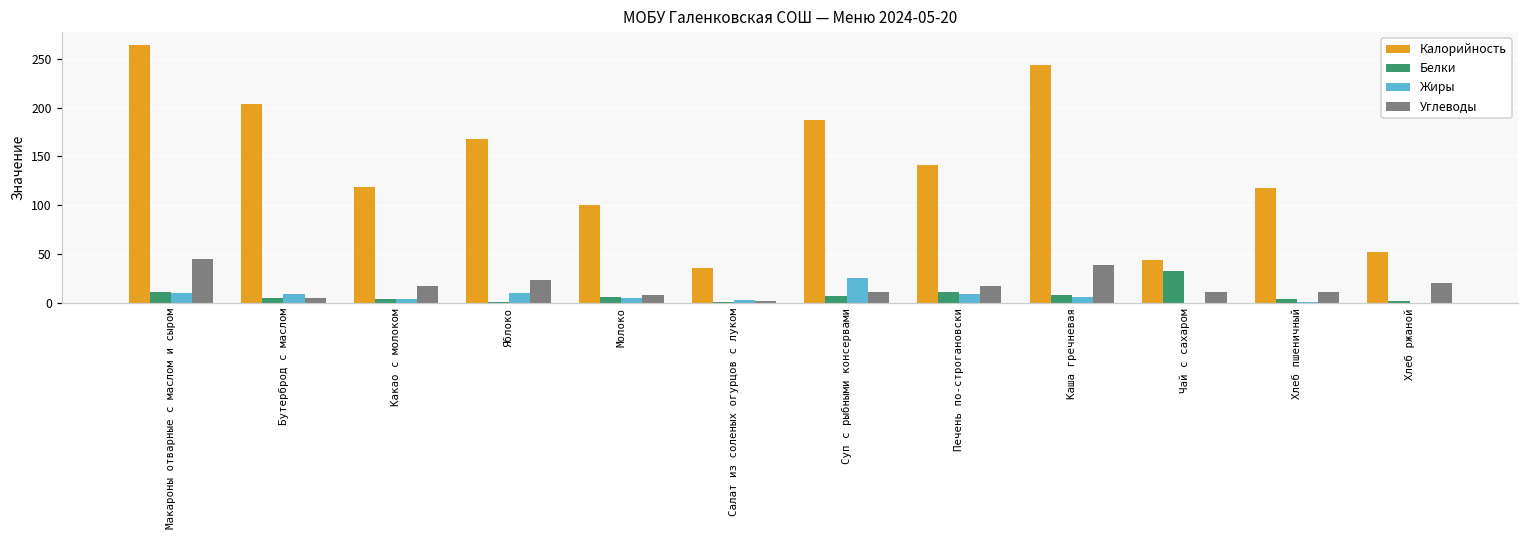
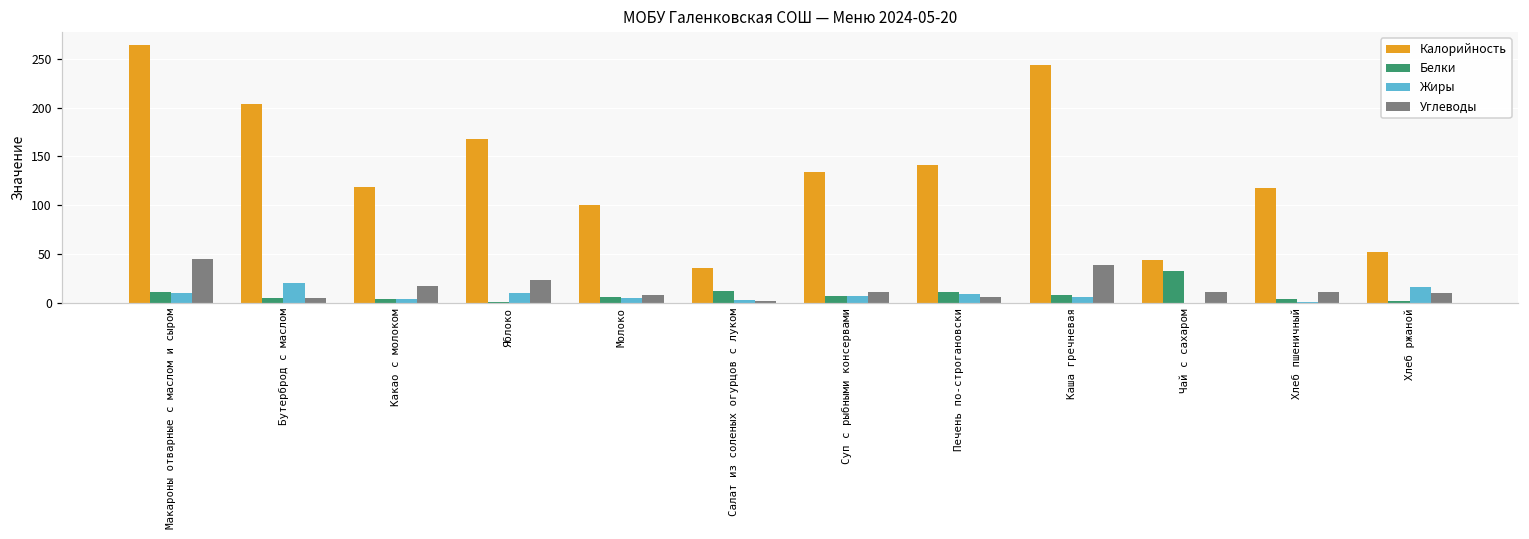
  {
    "Калорийность": {
      "Макароны отварные с маслом и сыром": 260,
      "Бутерброд с маслом": 200,
      "Какао с молоком": 120,
      "Яблоко": 170,
      "Молоко": 100,
      "Салат из соленых огурцов с луком": 40,
-     "Суп с рыбными консервами": 190,
+     "Суп с рыбными консервами": 130,
      "Печень по-строгановски": 140,
      "Каша гречневая": 240,
      "Чай с сахаром": 40,
      "Хлеб пшеничный": 120,
      "Хлеб ржаной": 50
    },
    "Белки": {
      "Макароны отварные с маслом и сыром": 10,
      "Бутерброд с маслом": 0,
      "Какао с молоком": 0,
      "Молоко": 10,
-     "Салат из соленых огурцов с луком": 0,
+     "Салат из соленых огурцов с луком": 10,
      "Суп с рыбными консервами": 10,
      "Печень по-строгановски": 10,
      "Каша гречневая": 10,
      "Чай с сахаром": 30,
      "Хлеб пшеничный": 0
    },
    "Жиры": {
      "Макароны отварные с маслом и сыром": 10,
-     "Бутерброд с маслом": 10,
+     "Бутерброд с маслом": 20,
      "Какао с молоком": 0,
      "Яблоко": 10,
      "Молоко": 10,
      "Салат из соленых огурцов с луком": 0,
-     "Суп с рыбными консервами": 30,
+     "Суп с рыбными консервами": 10,
      "Печень по-строгановски": 10,
      "Каша гречневая": 10,
      "Чай с сахаром": 0,
-     "Хлеб ржаной": 0
+     "Хлеб ржаной": 20
    },
    "Углеводы": {
      "Макароны отварные с маслом и сыром": 40,
      "Бутерброд с маслом": 0,
      "Какао с молоком": 20,
      "Яблоко": 20,
      "Молоко": 10,
      "Суп с рыбными консервами": 10,
-     "Печень по-строгановски": 20,
+     "Печень по-строгановски": 10,
      "Каша гречневая": 40,
      "Чай с сахаром": 10,
      "Хлеб пшеничный": 10,
-     "Хлеб ржаной": 20
+     "Хлеб ржаной": 10
    }
  }
